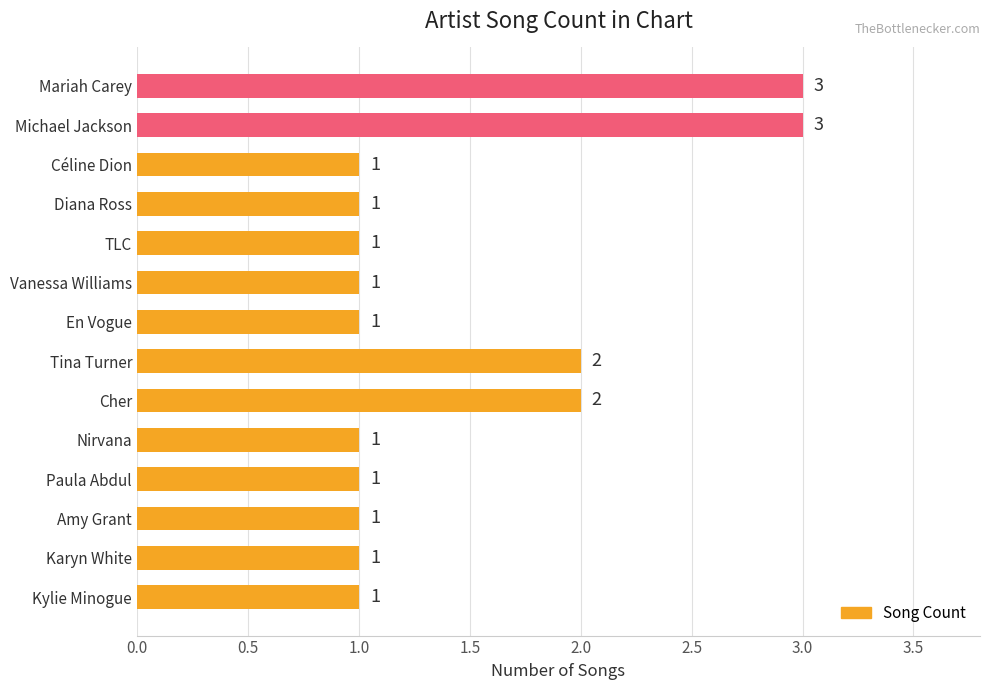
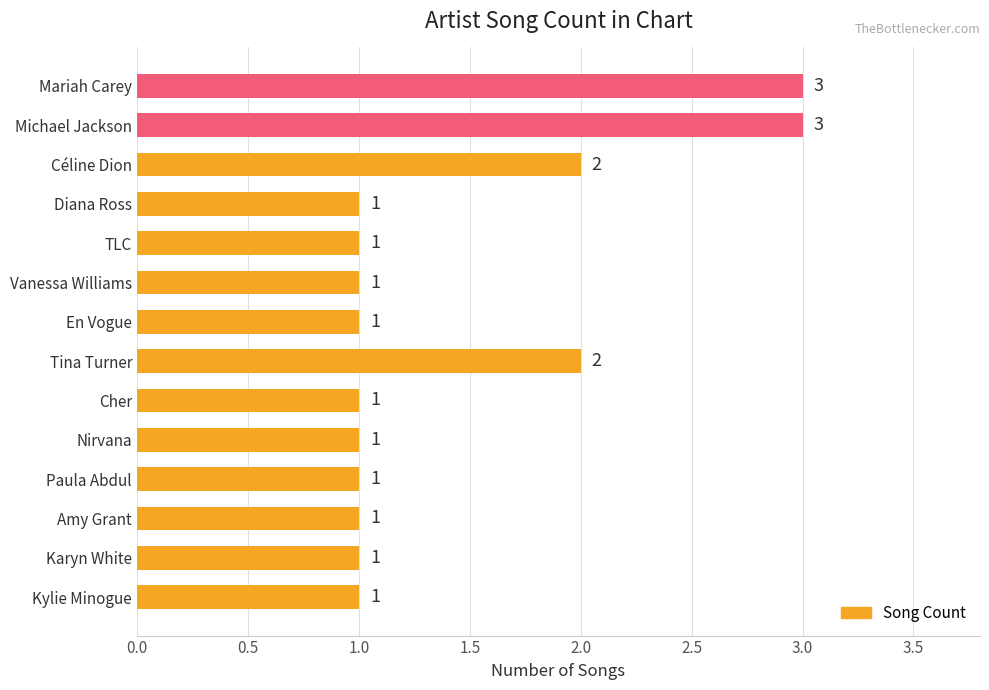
  {
    "Mariah Carey": 3,
    "Michael Jackson": 3,
-   "Céline Dion": 1,
+   "Céline Dion": 2,
    "Diana Ross": 1,
    "TLC": 1,
    "Vanessa Williams": 1,
    "En Vogue": 1,
    "Tina Turner": 2,
-   "Cher": 2,
+   "Cher": 1,
    "Nirvana": 1,
    "Paula Abdul": 1,
    "Amy Grant": 1,
    "Karyn White": 1,
    "Kylie Minogue": 1
  }
